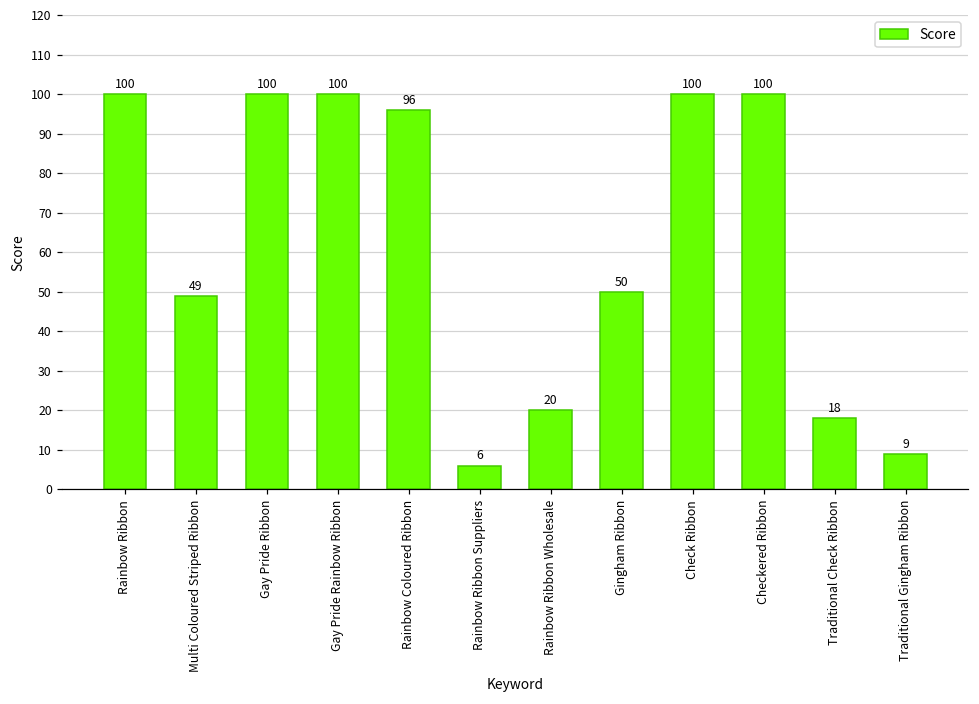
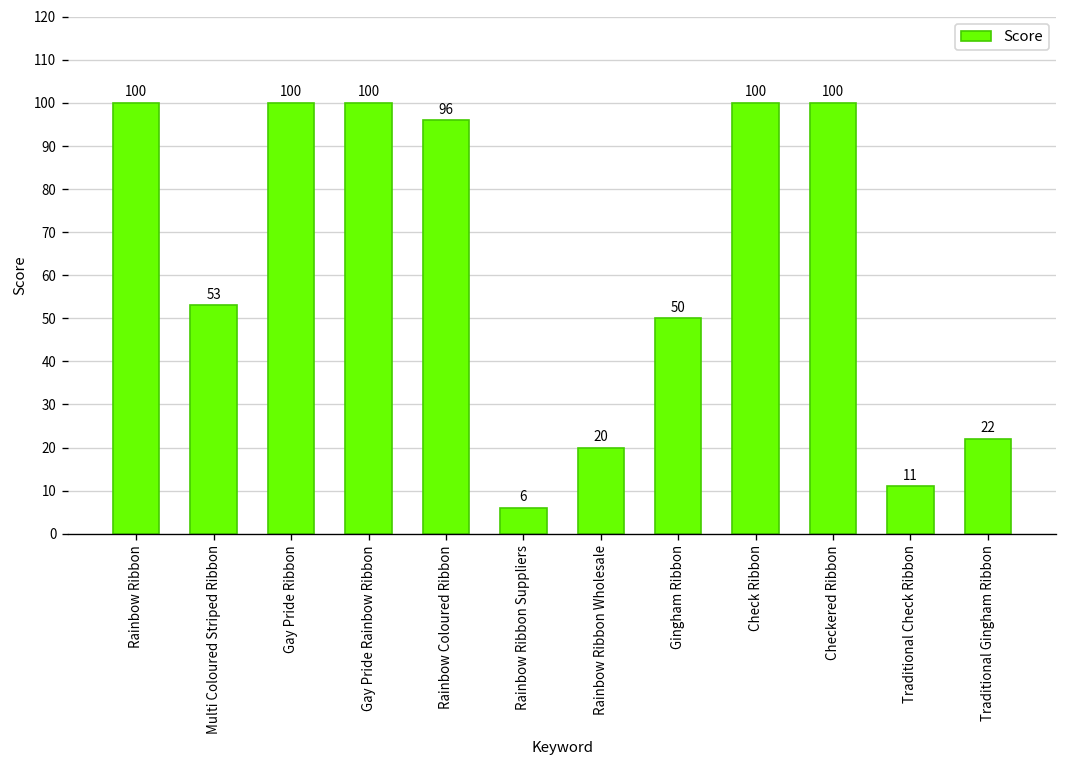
  {
    "Rainbow Ribbon": 100,
-   "Multi Coloured Striped Ribbon": 49,
+   "Multi Coloured Striped Ribbon": 53,
    "Gay Pride Ribbon": 100,
    "Gay Pride Rainbow Ribbon": 100,
    "Rainbow Coloured Ribbon": 96,
    "Rainbow Ribbon Suppliers": 6,
    "Rainbow Ribbon Wholesale": 20,
    "Gingham Ribbon": 50,
    "Check Ribbon": 100,
    "Checkered Ribbon": 100,
-   "Traditional Check Ribbon": 18,
-   "Traditional Gingham Ribbon": 9
+   "Traditional Check Ribbon": 11,
+   "Traditional Gingham Ribbon": 22
  }
